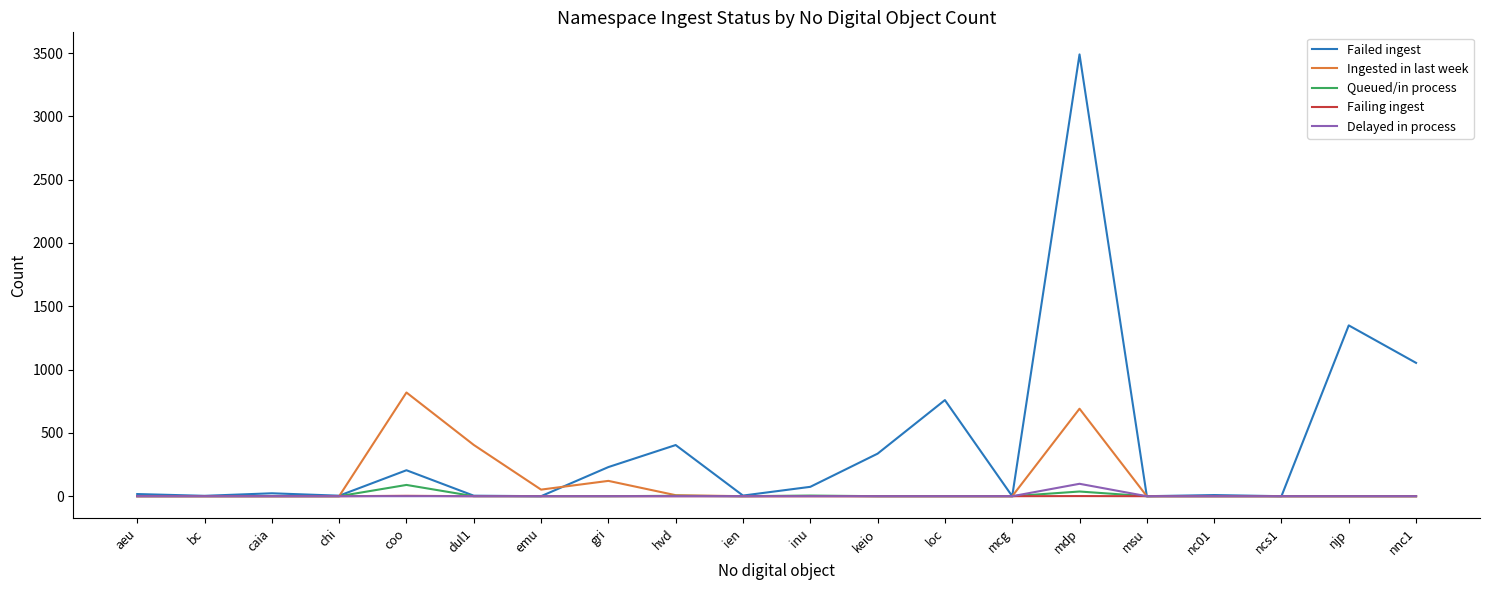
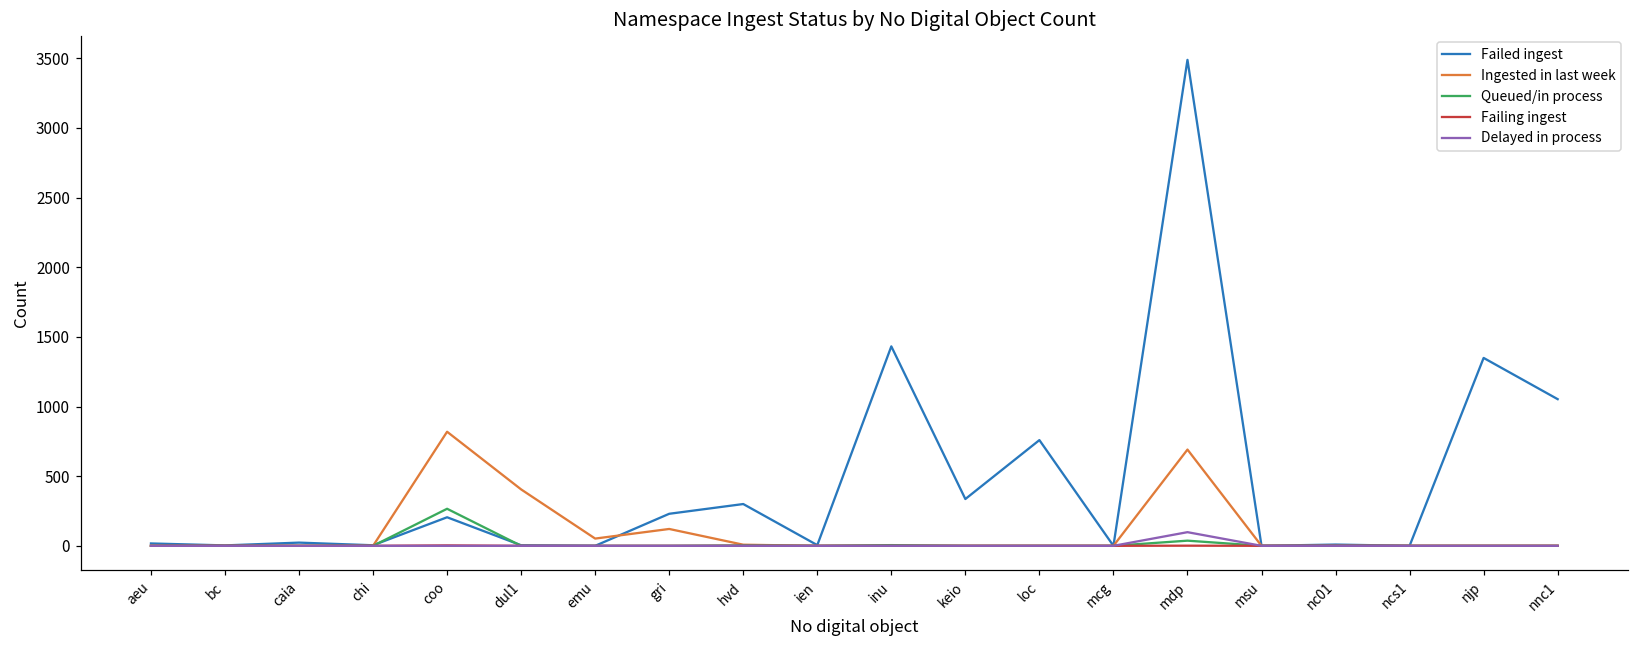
  {
    "Failed ingest": {
      "caia": 20,
      "coo": 210,
      "gri": 230,
-     "hvd": 400,
-     "inu": 70,
+     "hvd": 300,
+     "inu": 1430,
      "keio": 340,
      "loc": 760,
      "mdp": 3490,
      "njp": 1350,
      "nnc1": 1050
    },
    "Ingested in last week": {
      "coo": 820,
      "dul1": 410,
      "emu": 50,
      "gri": 120,
      "mdp": 690
    },
    "Queued/in process": {
-     "coo": 90,
+     "coo": 270,
      "mdp": 40
    },
    "Failing ingest": {
      "mdp": 0
    },
    "Delayed in process": {
      "mdp": 100
    }
  }
